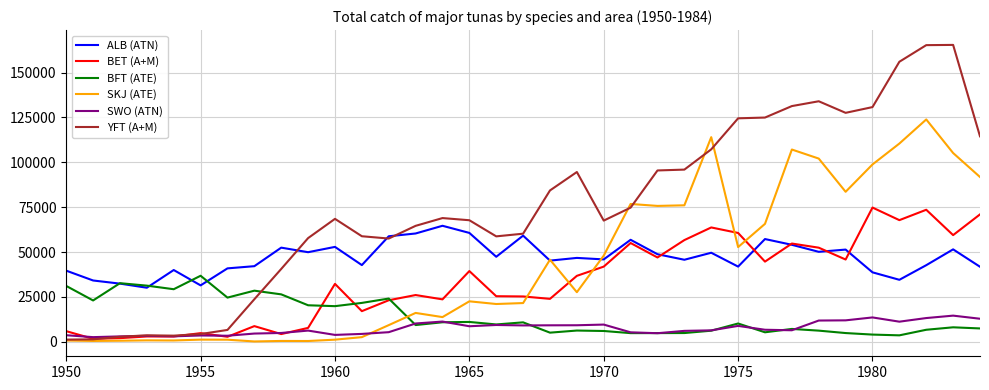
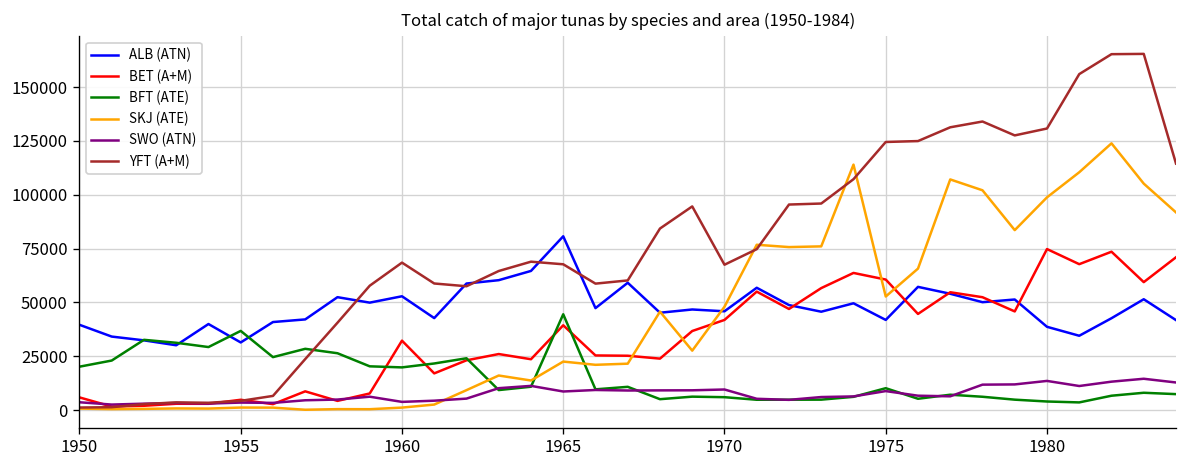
  {
    "ALB (ATN)": {
      "1950": 40000,
      "1955": 31000,
      "1960": 53000,
-     "1965": 61000,
+     "1965": 81000,
      "1970": 46000,
      "1975": 42000,
      "1980": 39000
    },
    "BET (A+M)": {
      "1950": 6000,
      "1960": 32000,
      "1965": 39000,
      "1970": 42000,
      "1975": 61000,
      "1980": 75000
    },
    "BFT (ATE)": {
-     "1950": 31000,
+     "1950": 20000,
      "1955": 37000,
      "1960": 20000,
-     "1965": 11000,
+     "1965": 45000,
      "1970": 6000,
      "1980": 4000
    },
    "SKJ (ATE)": {
      "1955": 1000,
      "1960": 1000,
      "1965": 23000,
      "1970": 48000,
      "1975": 53000,
      "1980": 99000
    },
    "SWO (ATN)": {
      "1950": 4000,
      "1960": 4000,
      "1965": 9000,
      "1970": 10000,
      "1980": 14000
    },
    "YFT (A+M)": {
      "1960": 68000,
      "1965": 68000,
      "1970": 68000,
      "1975": 125000,
      "1980": 131000
    }
  }
